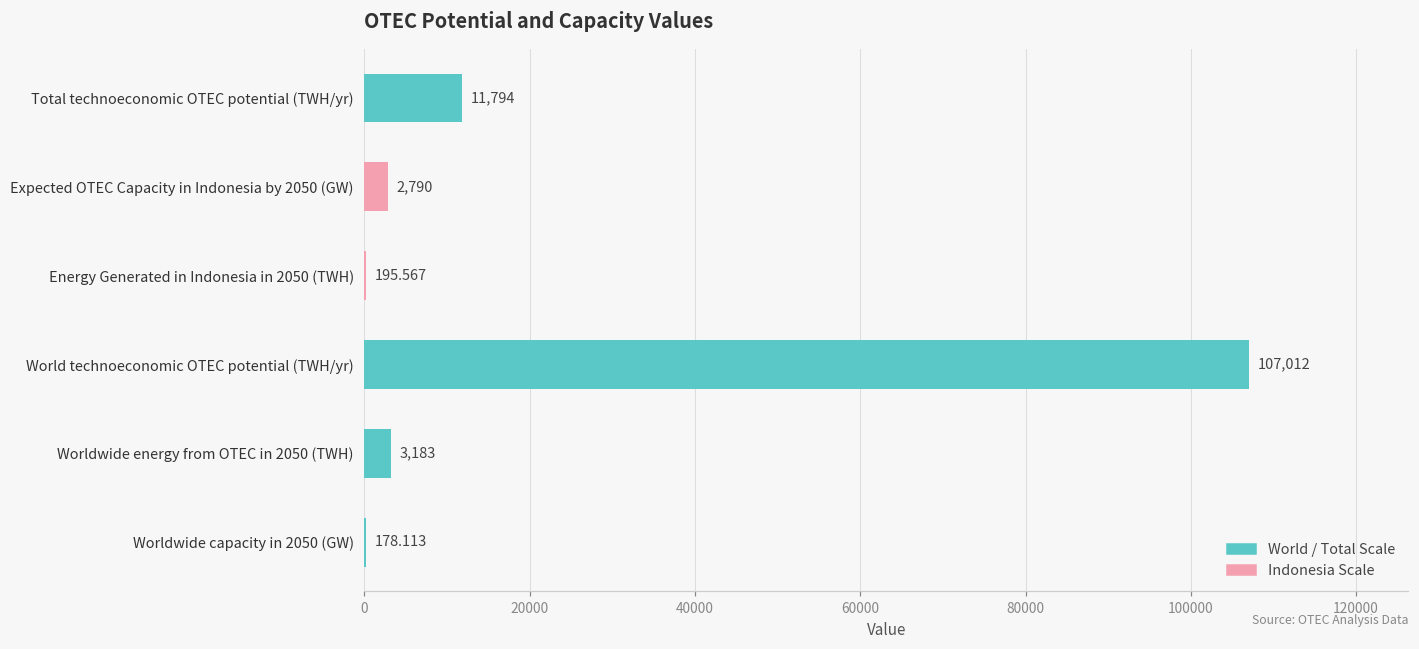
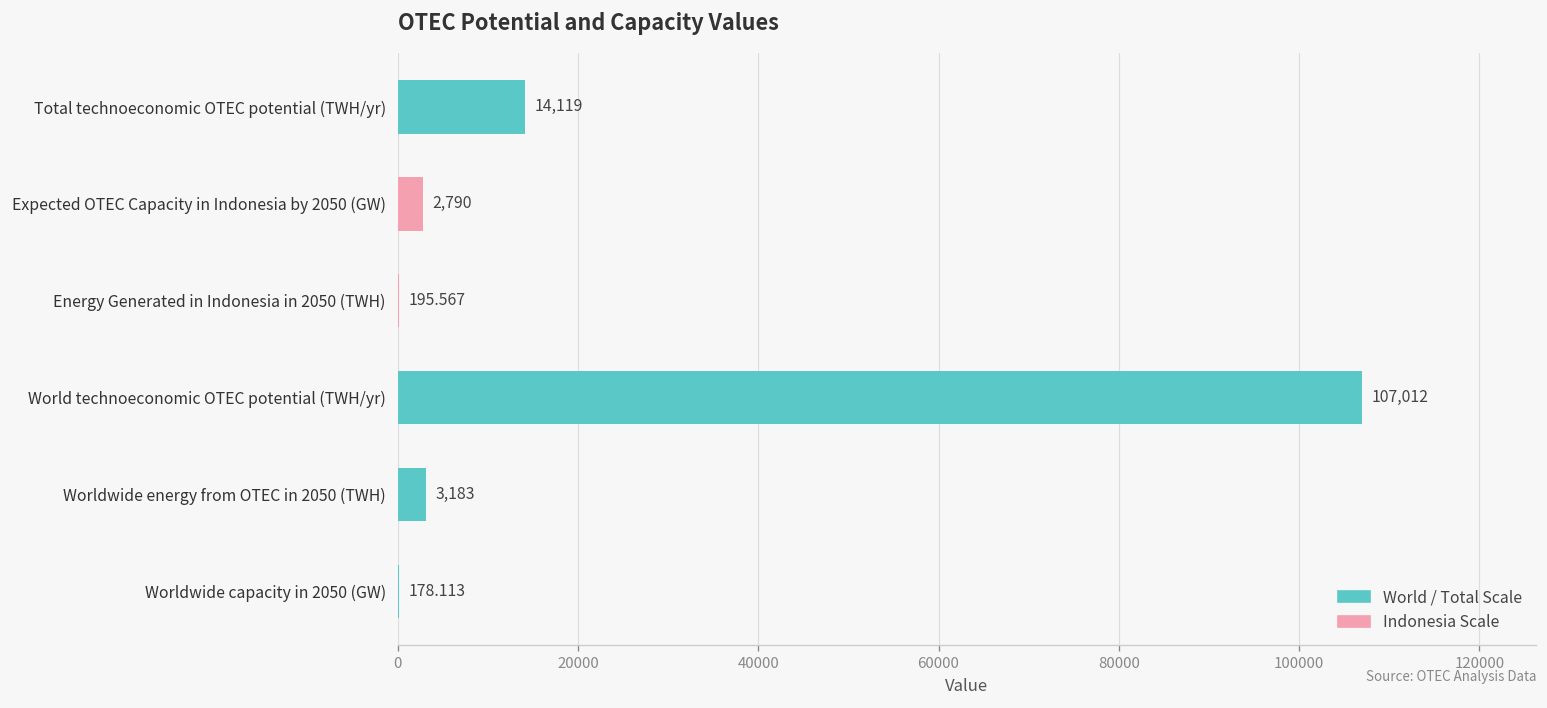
  {
    "World / Total Scale": {
-     "Total technoeconomic OTEC potential (TWH/yr)": "11,794",
+     "Total technoeconomic OTEC potential (TWH/yr)": "14,119",
      "World technoeconomic OTEC potential (TWH/yr)": "107,012",
      "Worldwide energy from OTEC in 2050 (TWH)": "3,183",
      "Worldwide capacity in 2050 (GW)": "178.113"
    },
    "Indonesia Scale": {
      "Expected OTEC Capacity in Indonesia by 2050 (GW)": "2,790",
      "Energy Generated in Indonesia in 2050 (TWH)": "195.567"
    }
  }
